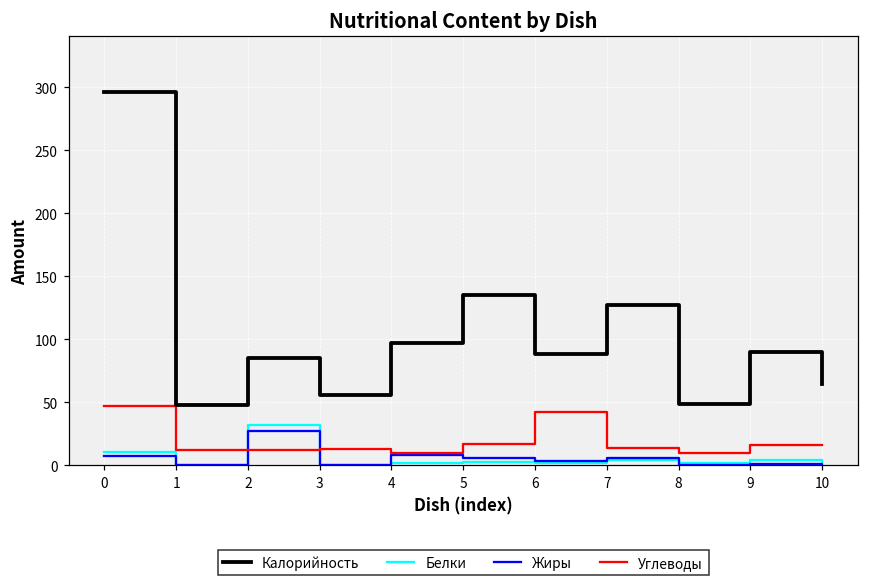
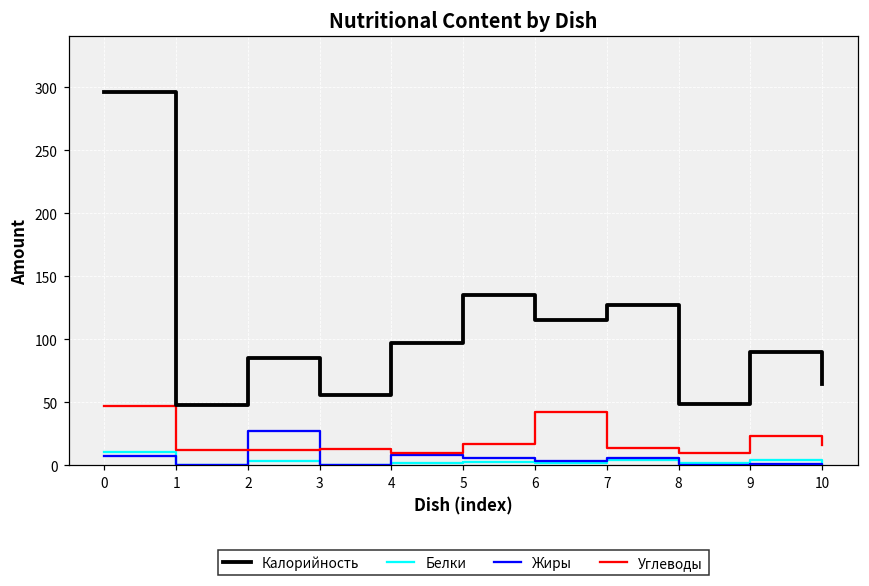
  {
    "Калорийность": {
      "0": 296,
      "1": 48,
      "2": 85,
      "3": 56,
      "4": 97,
      "5": 135,
-     "6": 89,
+     "6": 115,
      "7": 127,
      "8": 49,
      "9": 90,
      "10": 65
    },
    "Белки": {
      "0": 10,
-     "2": 32,
+     "2": 3,
      "4": 2,
      "5": 3,
      "9": 4
    },
    "Жиры": {
      "0": 7,
      "2": 27,
      "5": 6,
      "9": 1
    },
    "Углеводы": {
      "0": 47,
      "1": 12,
      "2": 12,
      "3": 13,
      "5": 17,
      "6": 43,
      "7": 14,
      "8": 10,
-     "9": 16,
+     "9": 23,
      "10": 16
    }
  }
